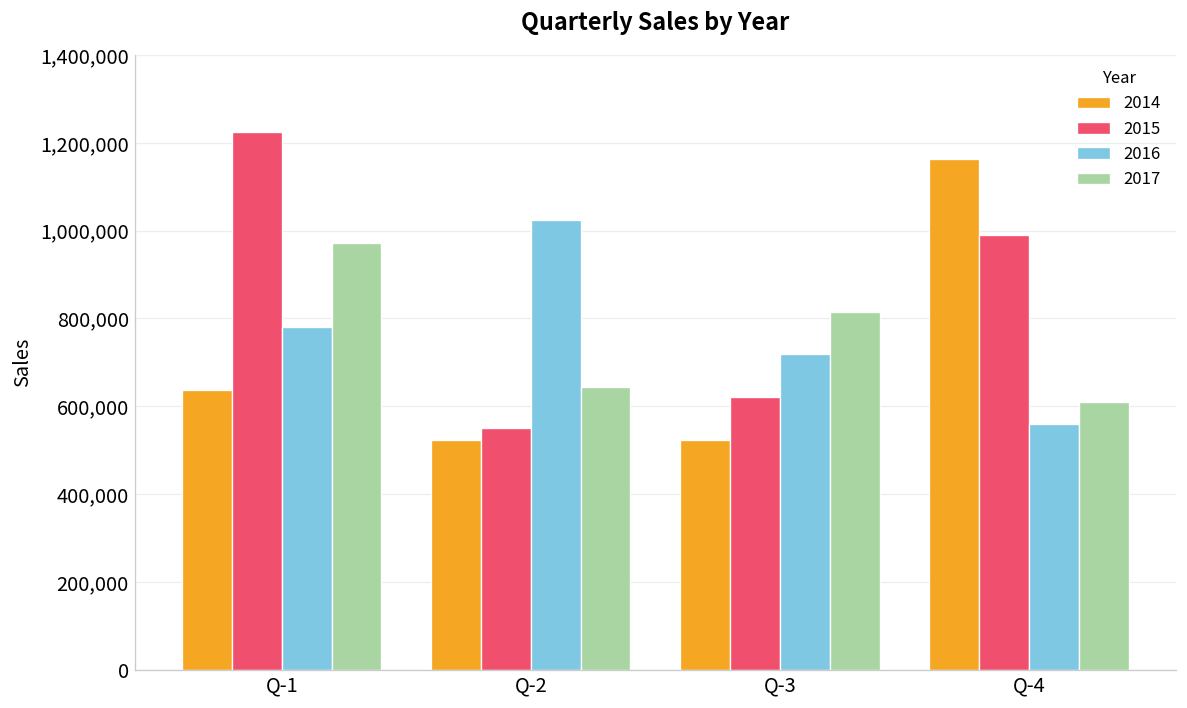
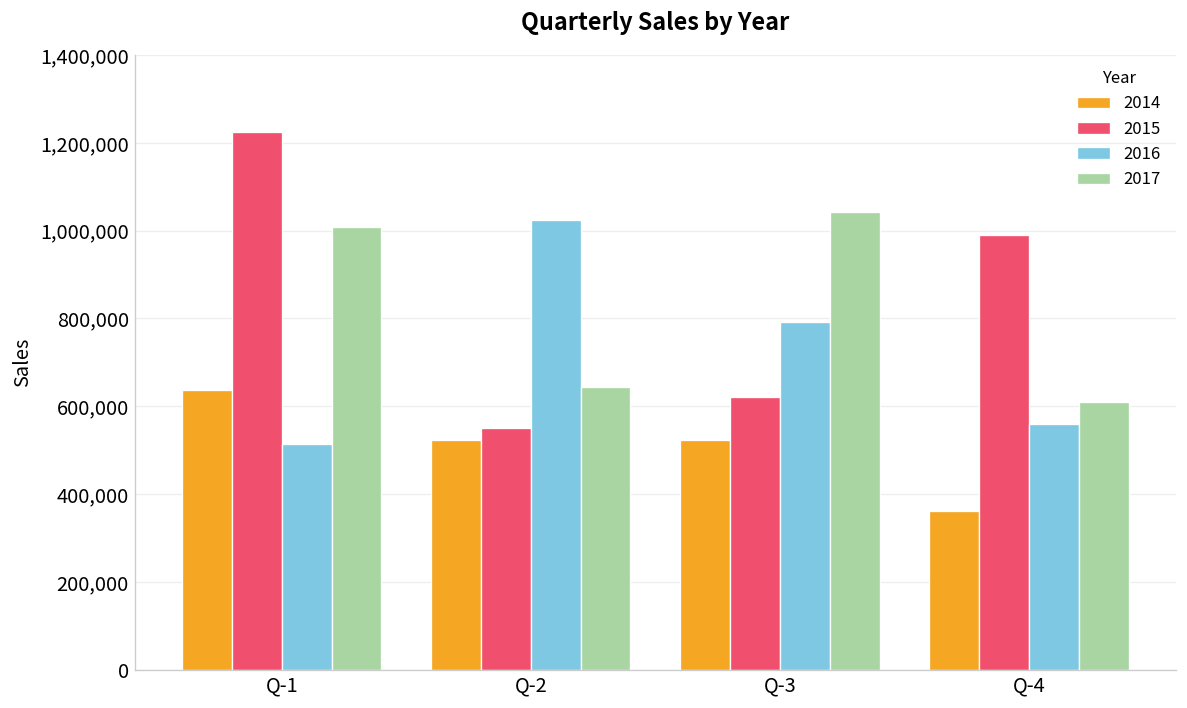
  {
    "2014": {
      "Q-1": "640,000",
      "Q-2": "520,000",
      "Q-3": "520,000",
-     "Q-4": "1,160,000"
+     "Q-4": "360,000"
    },
    "2015": {
      "Q-1": "1,220,000",
      "Q-2": "550,000",
      "Q-3": "620,000",
      "Q-4": "990,000"
    },
    "2016": {
-     "Q-1": "780,000",
+     "Q-1": "510,000",
      "Q-2": "1,020,000",
-     "Q-3": "720,000",
+     "Q-3": "790,000",
      "Q-4": "560,000"
    },
    "2017": {
-     "Q-1": "970,000",
+     "Q-1": "1,010,000",
      "Q-2": "640,000",
-     "Q-3": "810,000",
+     "Q-3": "1,040,000",
      "Q-4": "610,000"
    }
  }
